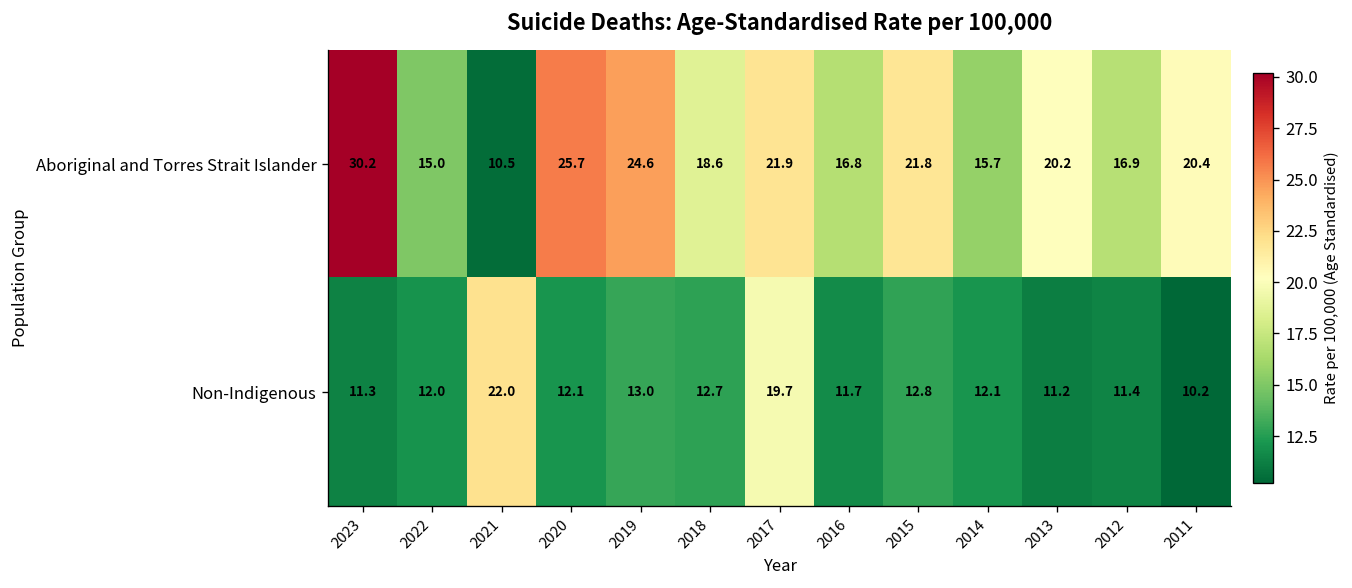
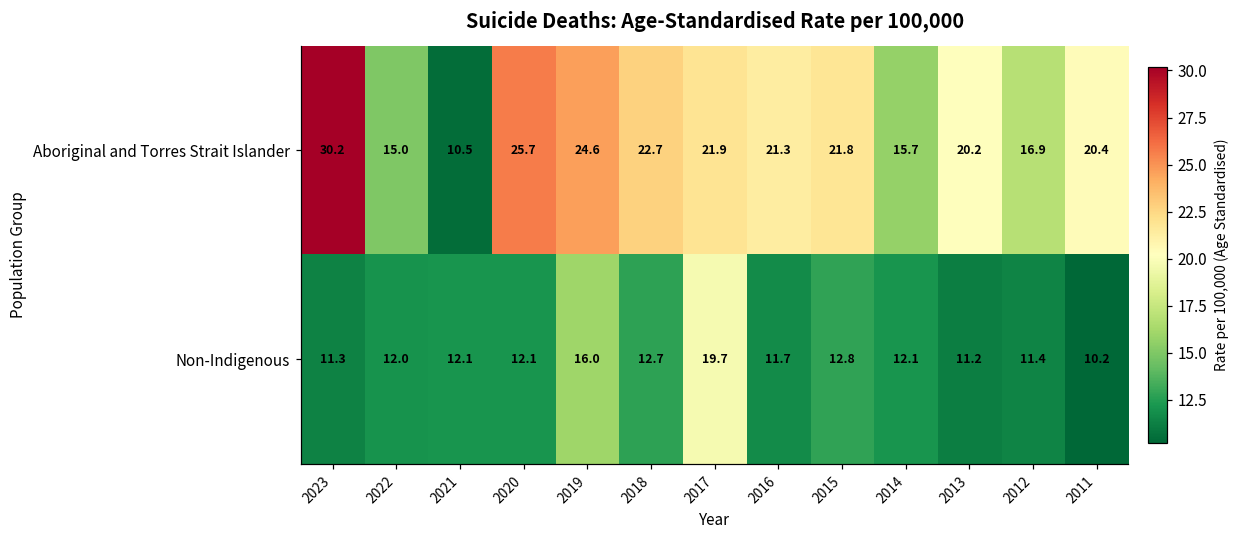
  {
    "Aboriginal and Torres Strait Islander": {
      "2023": 30.2,
      "2022": 15.0,
      "2021": 10.5,
      "2020": 25.7,
      "2019": 24.6,
-     "2018": 18.6,
+     "2018": 22.7,
      "2017": 21.9,
-     "2016": 16.8,
+     "2016": 21.3,
      "2015": 21.8,
      "2014": 15.7,
      "2013": 20.2,
      "2012": 16.9,
      "2011": 20.4
    },
    "Non-Indigenous": {
      "2023": 11.3,
      "2022": 12.0,
-     "2021": 22.0,
+     "2021": 12.1,
      "2020": 12.1,
-     "2019": 13.0,
+     "2019": 16.0,
      "2018": 12.7,
      "2017": 19.7,
      "2016": 11.7,
      "2015": 12.8,
      "2014": 12.1,
      "2013": 11.2,
      "2012": 11.4,
      "2011": 10.2
    }
  }
